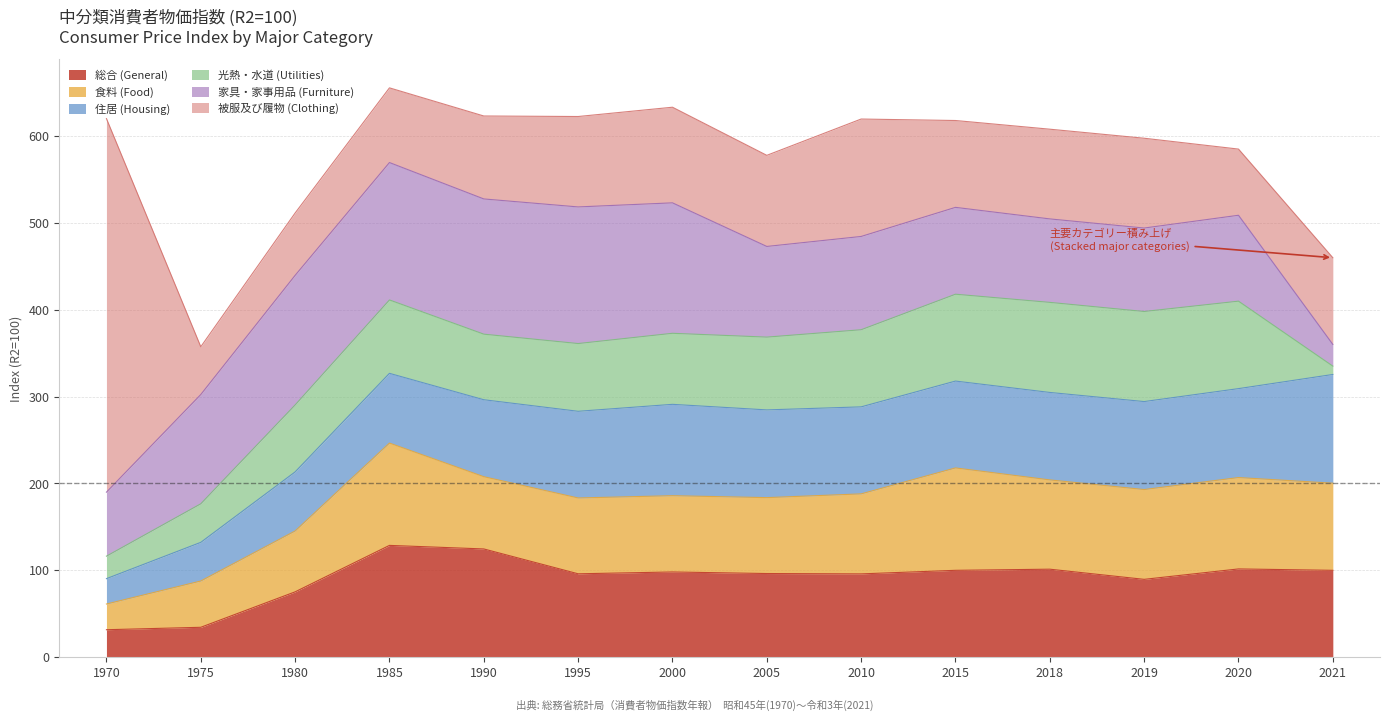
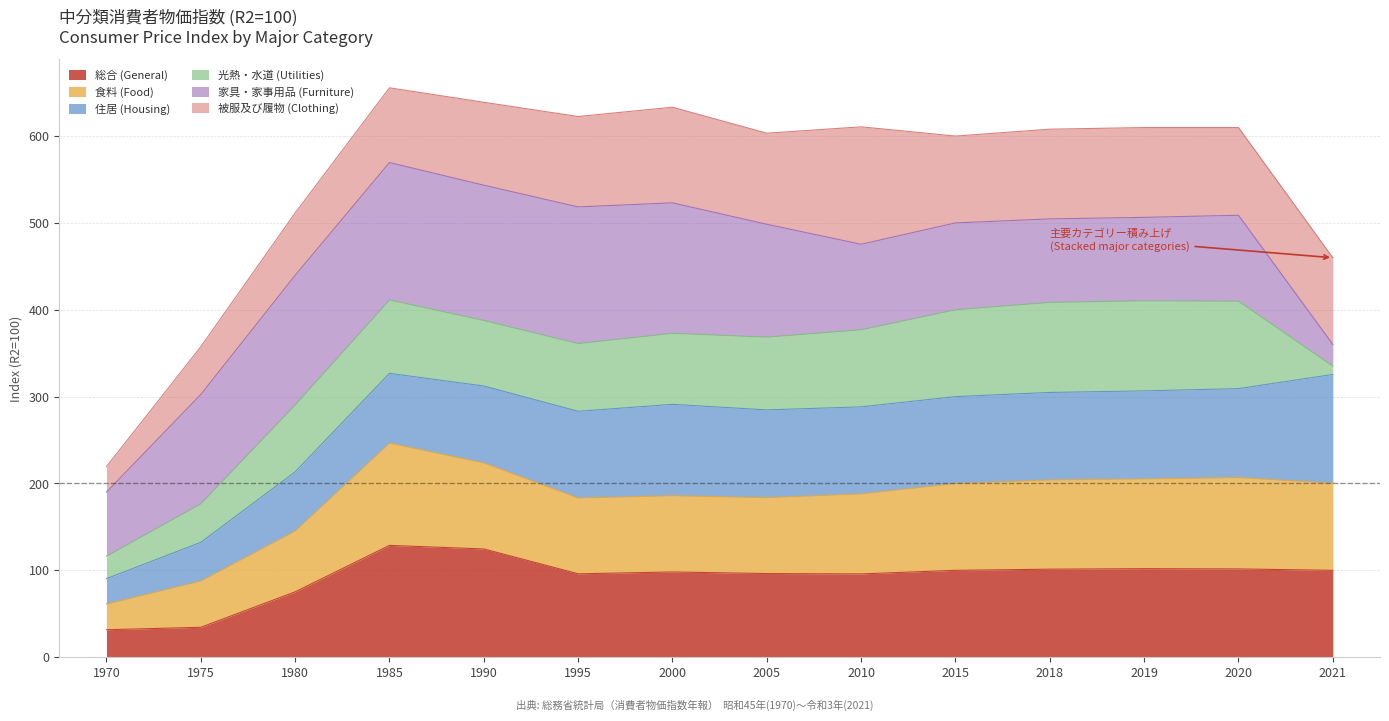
  {
    "総合 (General)": {
      "1970": 30,
      "1975": 30,
      "1980": 80,
      "1985": 130,
      "1990": 120,
      "1995": 100,
      "2000": 100,
      "2005": 100,
      "2010": 100,
      "2015": 100,
      "2018": 100,
-     "2019": 90,
+     "2019": 100,
      "2020": 100,
      "2021": 100
    },
    "食料 (Food)": {
      "1970": 30,
      "1975": 50,
      "1980": 70,
      "1985": 120,
-     "1990": 80,
+     "1990": 100,
      "1995": 90,
      "2000": 90,
      "2005": 90,
      "2010": 90,
-     "2015": 120,
+     "2015": 100,
      "2018": 100,
      "2019": 100,
      "2020": 110,
      "2021": 100
    },
    "住居 (Housing)": {
      "1970": 30,
      "1975": 40,
      "1980": 70,
      "1985": 80,
      "1990": 90,
      "1995": 100,
      "2000": 110,
      "2005": 100,
      "2010": 100,
      "2015": 100,
      "2018": 100,
      "2019": 100,
      "2020": 100,
      "2021": 130
    },
    "光熱・水道 (Utilities)": {
      "1970": 30,
      "1975": 40,
      "1980": 80,
      "1985": 80,
      "1990": 80,
      "1995": 80,
      "2000": 80,
      "2005": 80,
      "2010": 90,
      "2015": 100,
      "2018": 100,
      "2019": 100,
      "2020": 100,
      "2021": 10
    },
    "家具・家事用品 (Furniture)": {
      "1970": 70,
      "1975": 130,
      "1980": 150,
      "1985": 160,
      "1990": 160,
      "1995": 160,
      "2000": 150,
-     "2005": 100,
-     "2010": 110,
+     "2005": 130,
+     "2010": 100,
      "2015": 100,
      "2018": 100,
      "2019": 100,
      "2020": 100,
      "2021": 30
    },
    "被服及び履物 (Clothing)": {
-     "1970": 430,
+     "1970": 30,
      "1975": 60,
      "1980": 70,
      "1985": 90,
      "1990": 100,
      "1995": 100,
      "2000": 110,
      "2005": 100,
      "2010": 140,
      "2015": 100,
      "2018": 100,
      "2019": 100,
-     "2020": 80,
+     "2020": 100,
      "2021": 100
    }
  }
